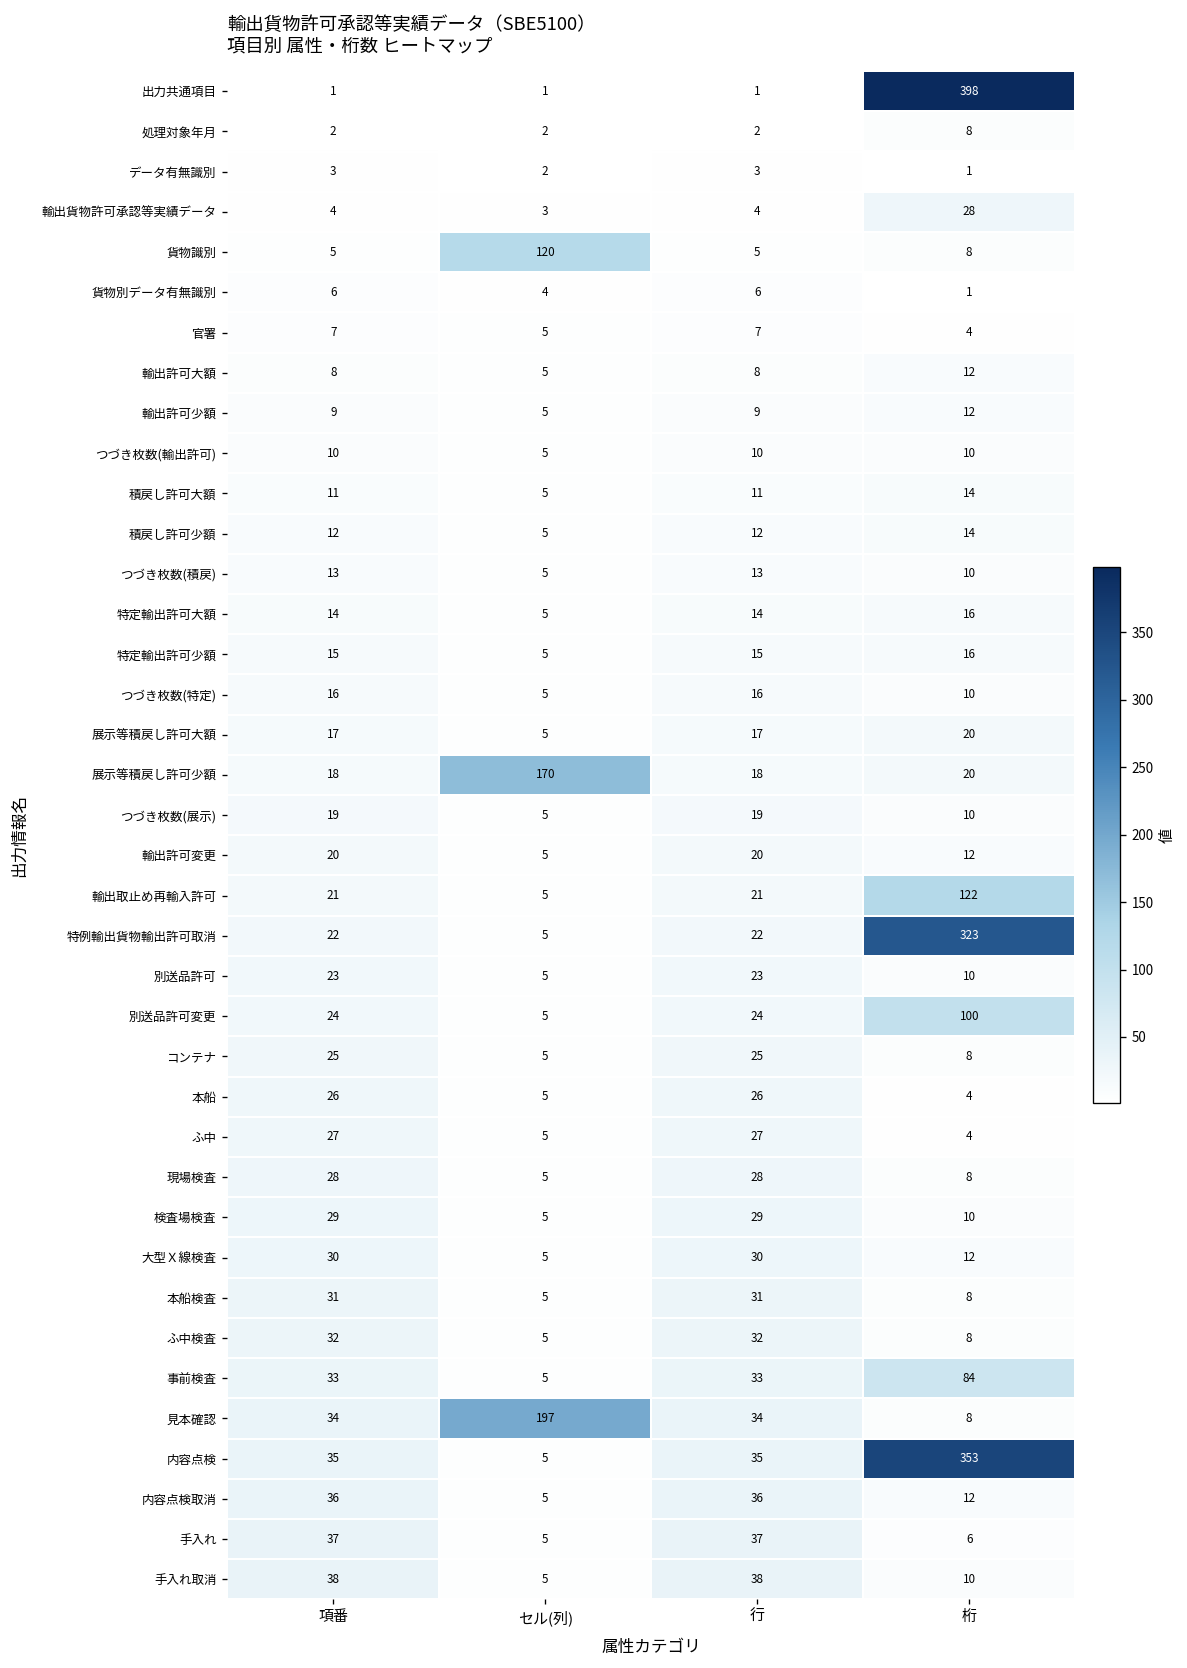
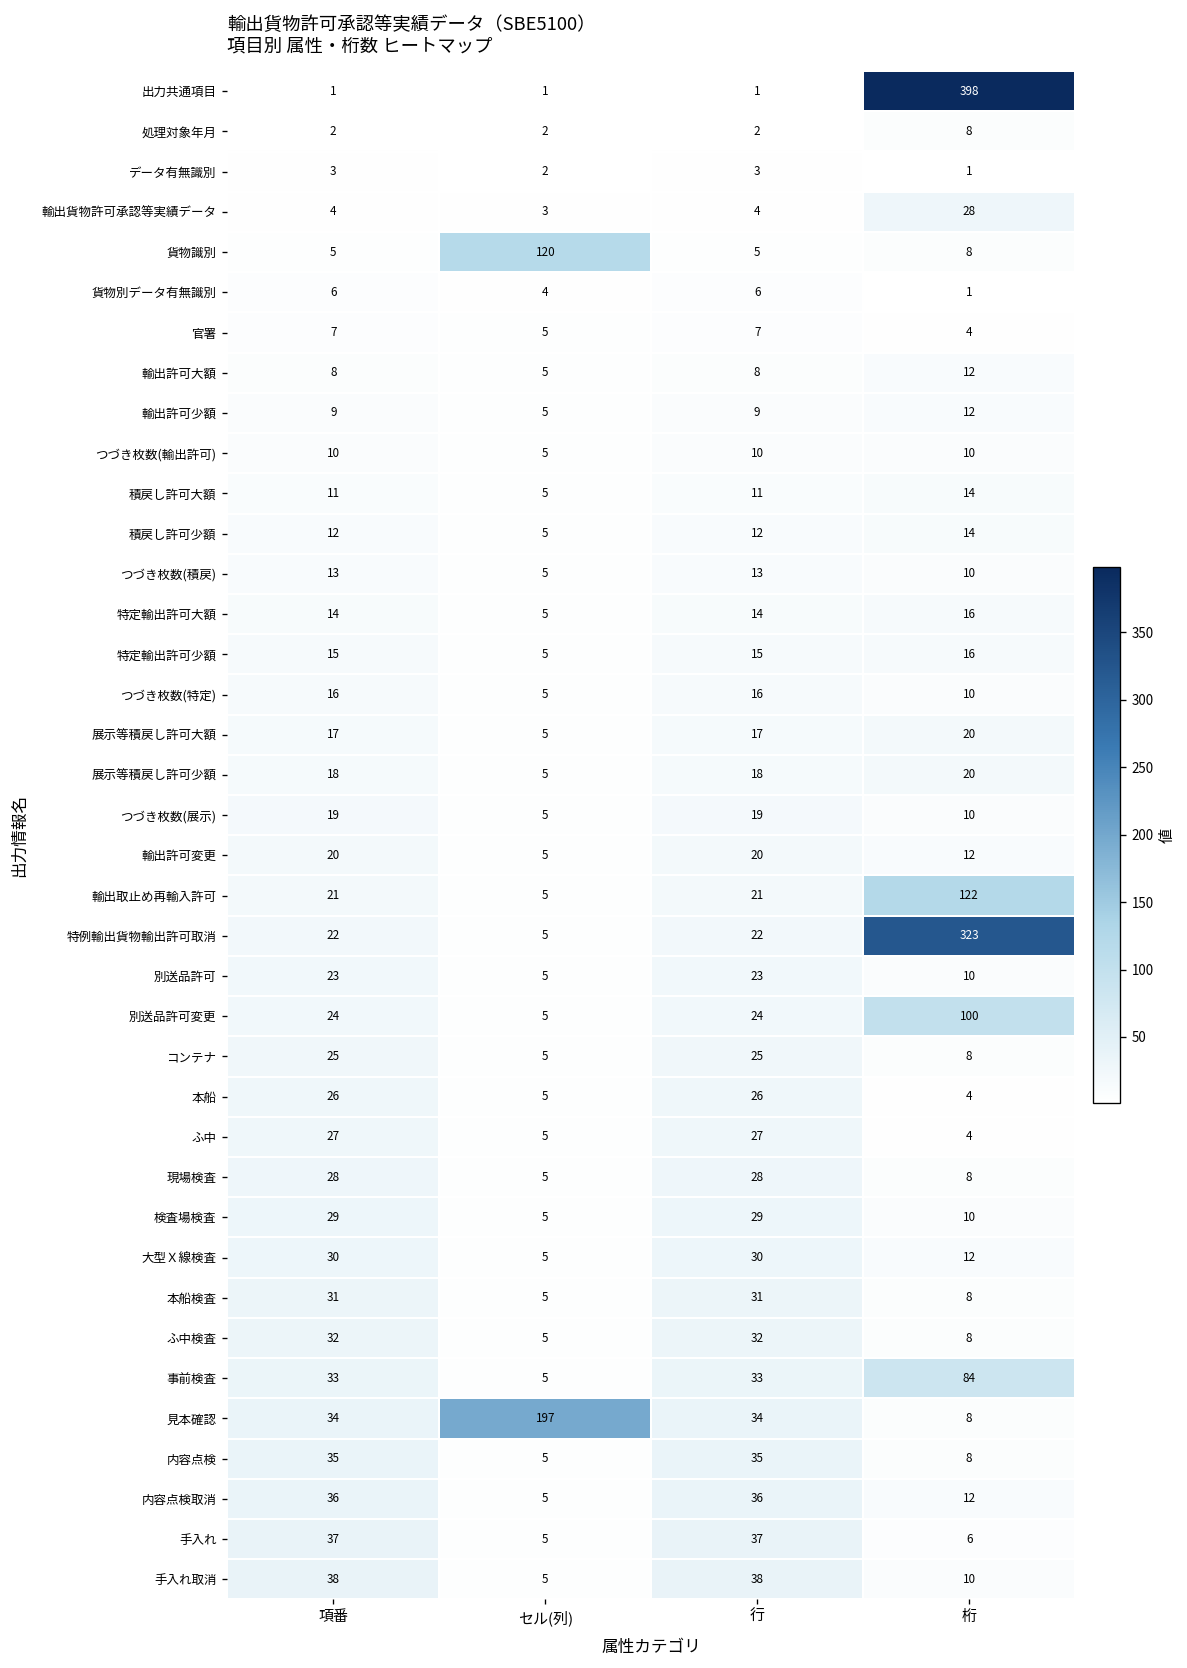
  {
    "出力共通項目": {
      "項番": 1,
      "セル(列)": 1,
      "行": 1,
      "桁": 398
    },
    "処理対象年月": {
      "項番": 2,
      "セル(列)": 2,
      "行": 2,
      "桁": 8
    },
    "データ有無識別": {
      "項番": 3,
      "セル(列)": 2,
      "行": 3,
      "桁": 1
    },
    "輸出貨物許可承認等実績データ": {
      "項番": 4,
      "セル(列)": 3,
      "行": 4,
      "桁": 28
    },
    "貨物識別": {
      "項番": 5,
      "セル(列)": 120,
      "行": 5,
      "桁": 8
    },
    "貨物別データ有無識別": {
      "項番": 6,
      "セル(列)": 4,
      "行": 6,
      "桁": 1
    },
    "官署": {
      "項番": 7,
      "セル(列)": 5,
      "行": 7,
      "桁": 4
    },
    "輸出許可大額": {
      "項番": 8,
      "セル(列)": 5,
      "行": 8,
      "桁": 12
    },
    "輸出許可少額": {
      "項番": 9,
      "セル(列)": 5,
      "行": 9,
      "桁": 12
    },
    "つづき枚数(輸出許可)": {
      "項番": 10,
      "セル(列)": 5,
      "行": 10,
      "桁": 10
    },
    "積戻し許可大額": {
      "項番": 11,
      "セル(列)": 5,
      "行": 11,
      "桁": 14
    },
    "積戻し許可少額": {
      "項番": 12,
      "セル(列)": 5,
      "行": 12,
      "桁": 14
    },
    "つづき枚数(積戻)": {
      "項番": 13,
      "セル(列)": 5,
      "行": 13,
      "桁": 10
    },
    "特定輸出許可大額": {
      "項番": 14,
      "セル(列)": 5,
      "行": 14,
      "桁": 16
    },
    "特定輸出許可少額": {
      "項番": 15,
      "セル(列)": 5,
      "行": 15,
      "桁": 16
    },
    "つづき枚数(特定)": {
      "項番": 16,
      "セル(列)": 5,
      "行": 16,
      "桁": 10
    },
    "展示等積戻し許可大額": {
      "項番": 17,
      "セル(列)": 5,
      "行": 17,
      "桁": 20
    },
    "展示等積戻し許可少額": {
      "項番": 18,
-     "セル(列)": 170,
+     "セル(列)": 5,
      "行": 18,
      "桁": 20
    },
    "つづき枚数(展示)": {
      "項番": 19,
      "セル(列)": 5,
      "行": 19,
      "桁": 10
    },
    "輸出許可変更": {
      "項番": 20,
      "セル(列)": 5,
      "行": 20,
      "桁": 12
    },
    "輸出取止め再輸入許可": {
      "項番": 21,
      "セル(列)": 5,
      "行": 21,
      "桁": 122
    },
    "特例輸出貨物輸出許可取消": {
      "項番": 22,
      "セル(列)": 5,
      "行": 22,
      "桁": 323
    },
    "別送品許可": {
      "項番": 23,
      "セル(列)": 5,
      "行": 23,
      "桁": 10
    },
    "別送品許可変更": {
      "項番": 24,
      "セル(列)": 5,
      "行": 24,
      "桁": 100
    },
    "コンテナ": {
      "項番": 25,
      "セル(列)": 5,
      "行": 25,
      "桁": 8
    },
    "本船": {
      "項番": 26,
      "セル(列)": 5,
      "行": 26,
      "桁": 4
    },
    "ふ中": {
      "項番": 27,
      "セル(列)": 5,
      "行": 27,
      "桁": 4
    },
    "現場検査": {
      "項番": 28,
      "セル(列)": 5,
      "行": 28,
      "桁": 8
    },
    "検査場検査": {
      "項番": 29,
      "セル(列)": 5,
      "行": 29,
      "桁": 10
    },
    "大型Ｘ線検査": {
      "項番": 30,
      "セル(列)": 5,
      "行": 30,
      "桁": 12
    },
    "本船検査": {
      "項番": 31,
      "セル(列)": 5,
      "行": 31,
      "桁": 8
    },
    "ふ中検査": {
      "項番": 32,
      "セル(列)": 5,
      "行": 32,
      "桁": 8
    },
    "事前検査": {
      "項番": 33,
      "セル(列)": 5,
      "行": 33,
      "桁": 84
    },
    "見本確認": {
      "項番": 34,
      "セル(列)": 197,
      "行": 34,
      "桁": 8
    },
    "内容点検": {
      "項番": 35,
      "セル(列)": 5,
      "行": 35,
-     "桁": 353
+     "桁": 8
    },
    "内容点検取消": {
      "項番": 36,
      "セル(列)": 5,
      "行": 36,
      "桁": 12
    },
    "手入れ": {
      "項番": 37,
      "セル(列)": 5,
      "行": 37,
      "桁": 6
    },
    "手入れ取消": {
      "項番": 38,
      "セル(列)": 5,
      "行": 38,
      "桁": 10
    }
  }
